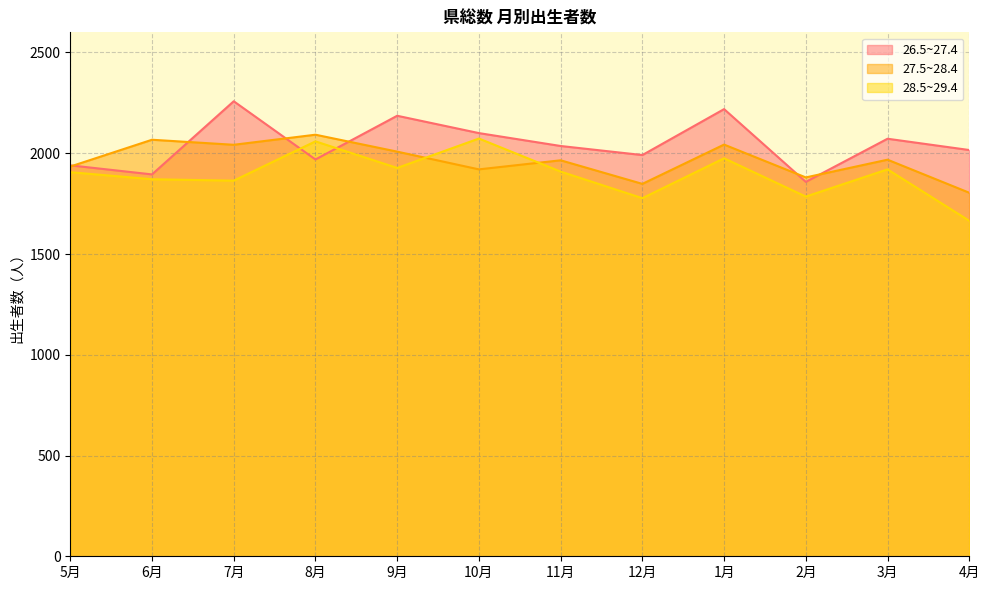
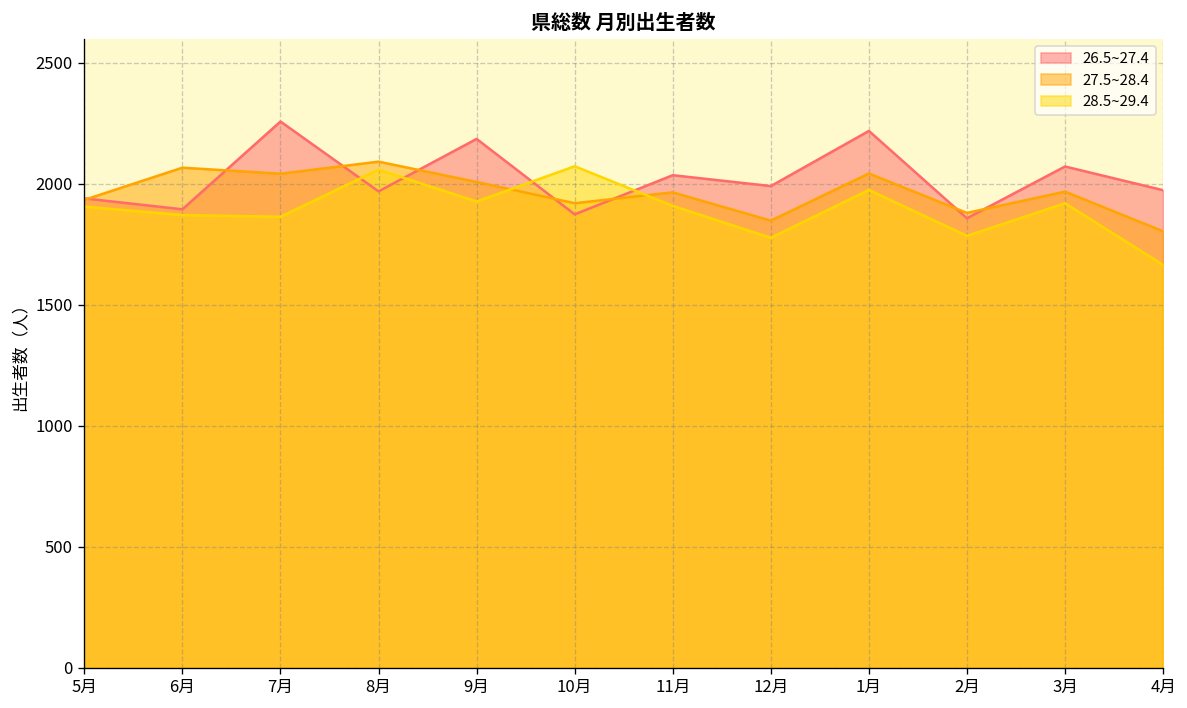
  {
    "26.5~27.4": {
      "6月": 1900,
      "7月": 2260,
      "8月": 1970,
      "9月": 2190,
-     "10月": 2100,
+     "10月": 1870,
      "11月": 2040,
      "12月": 1990,
      "1月": 2220,
      "2月": 1860,
      "3月": 2070,
-     "4月": 2020
+     "4月": 1970
    }
  }
